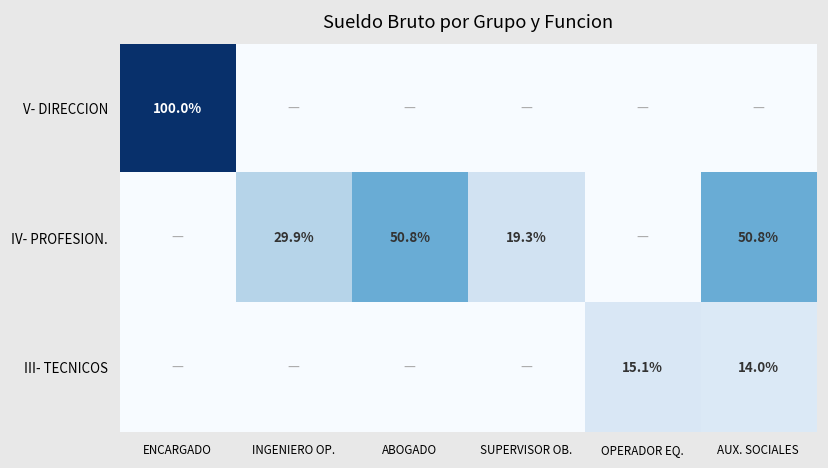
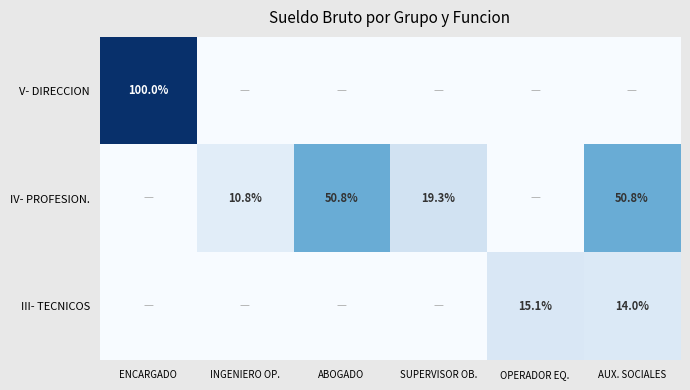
  {
    "V- DIRECCION": {
      "ENCARGADO": "100.0%"
    },
    "IV- PROFESION.": {
-     "INGENIERO OP.": "29.9%",
+     "INGENIERO OP.": "10.8%",
      "ABOGADO": "50.8%",
      "SUPERVISOR OB.": "19.3%",
      "AUX. SOCIALES": "50.8%"
    },
    "III- TECNICOS": {
      "OPERADOR EQ.": "15.1%",
      "AUX. SOCIALES": "14.0%"
    }
  }
